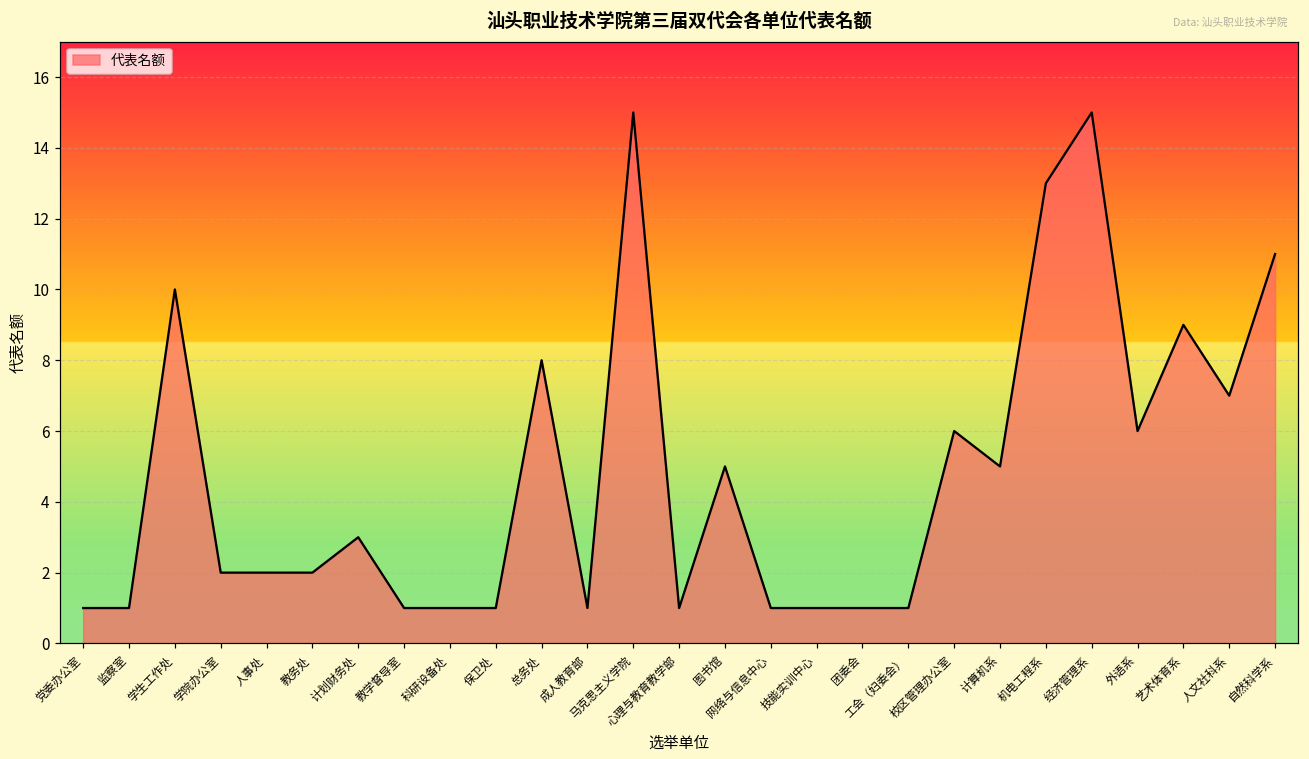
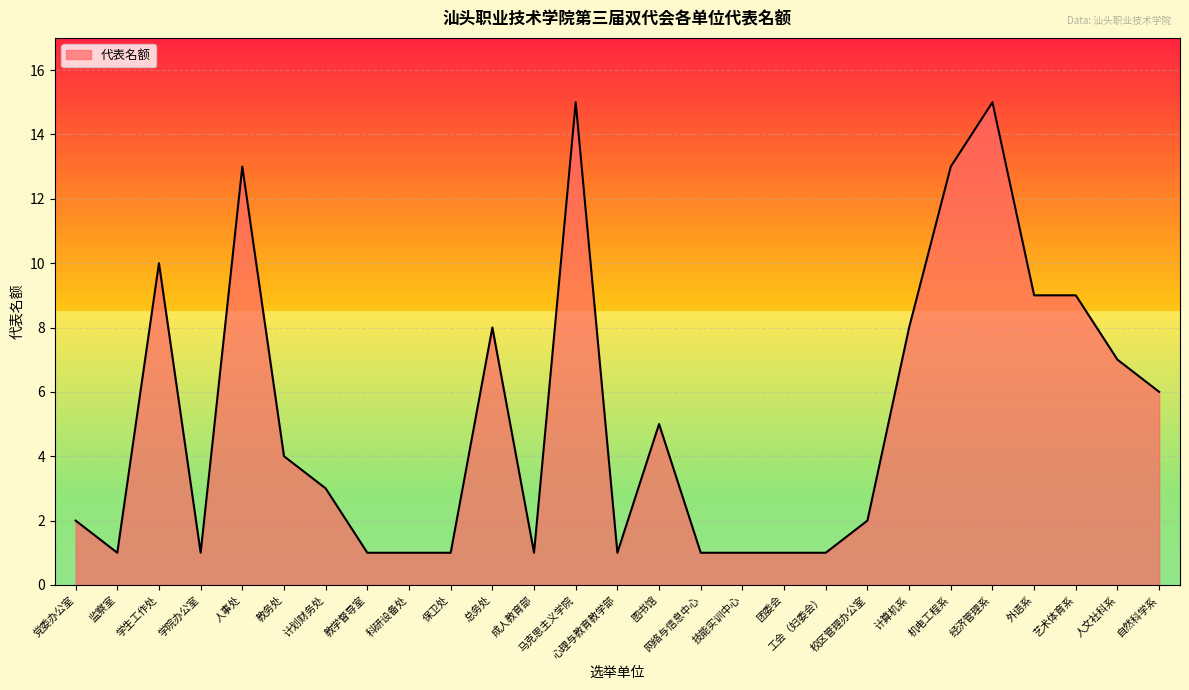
  {
-   "党委办公室": 1,
+   "党委办公室": 2,
    "监察室": 1,
    "学生工作处": 10,
-   "学院办公室": 2,
-   "人事处": 2,
-   "教务处": 2,
+   "学院办公室": 1,
+   "人事处": 13,
+   "教务处": 4,
    "计划财务处": 3,
    "教学督导室": 1,
    "科研设备处": 1,
    "保卫处": 1,
    "总务处": 8,
    "成人教育部": 1,
    "马克思主义学院": 15,
    "心理与教育教学部": 1,
    "图书馆": 5,
    "网络与信息中心": 1,
    "技能实训中心": 1,
    "团委会": 1,
    "工会（妇委会）": 1,
-   "校区管理办公室": 6,
-   "计算机系": 5,
+   "校区管理办公室": 2,
+   "计算机系": 8,
    "机电工程系": 13,
    "经济管理系": 15,
-   "外语系": 6,
+   "外语系": 9,
    "艺术体育系": 9,
    "人文社科系": 7,
-   "自然科学系": 11
+   "自然科学系": 6
  }
